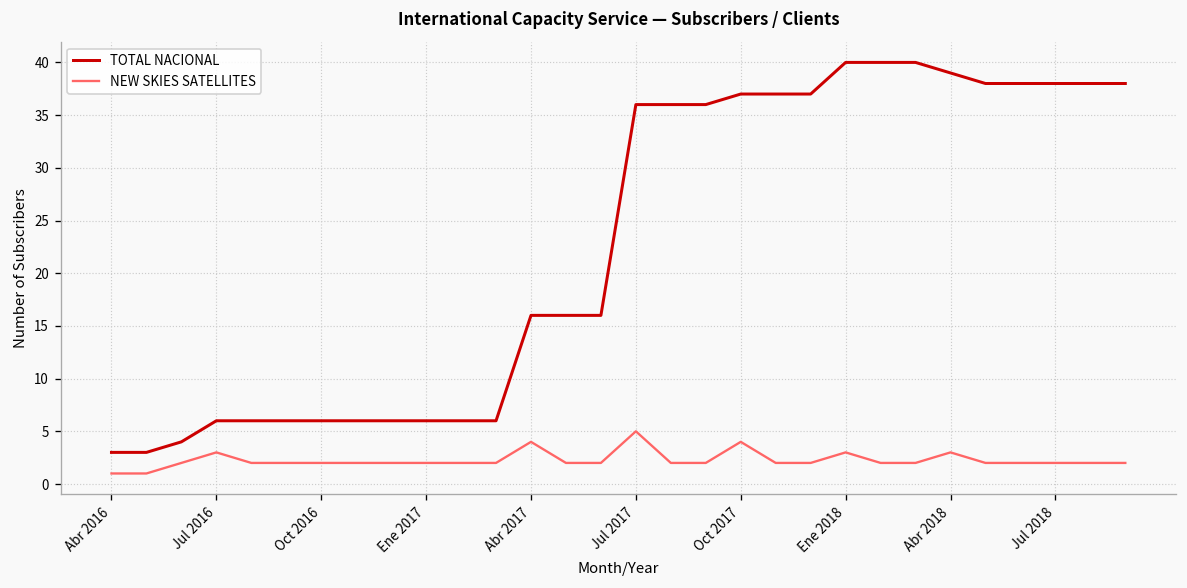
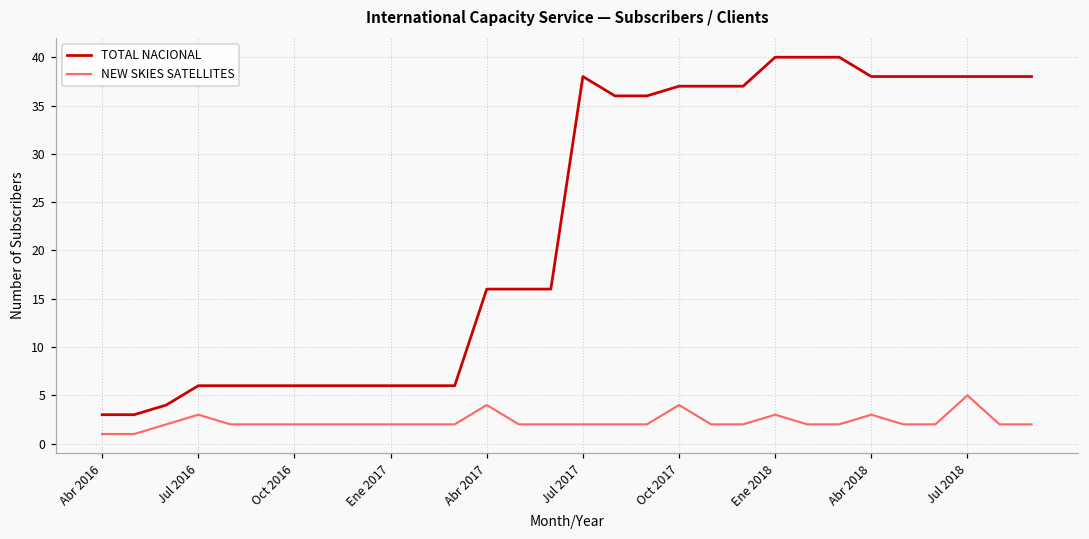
  {
    "TOTAL NACIONAL": {
      "Abr 2016": 3,
      "Jul 2016": 6,
      "Oct 2016": 6,
      "Ene 2017": 6,
      "Abr 2017": 16,
-     "Jul 2017": 36,
+     "Jul 2017": 38,
      "Oct 2017": 37,
      "Ene 2018": 40,
-     "Abr 2018": 39,
+     "Abr 2018": 38,
      "Jul 2018": 38
    },
    "NEW SKIES SATELLITES": {
      "Abr 2016": 1,
      "Jul 2016": 3,
      "Oct 2016": 2,
      "Ene 2017": 2,
      "Abr 2017": 4,
-     "Jul 2017": 5,
+     "Jul 2017": 2,
      "Oct 2017": 4,
      "Ene 2018": 3,
      "Abr 2018": 3,
-     "Jul 2018": 2
+     "Jul 2018": 5
    }
  }
